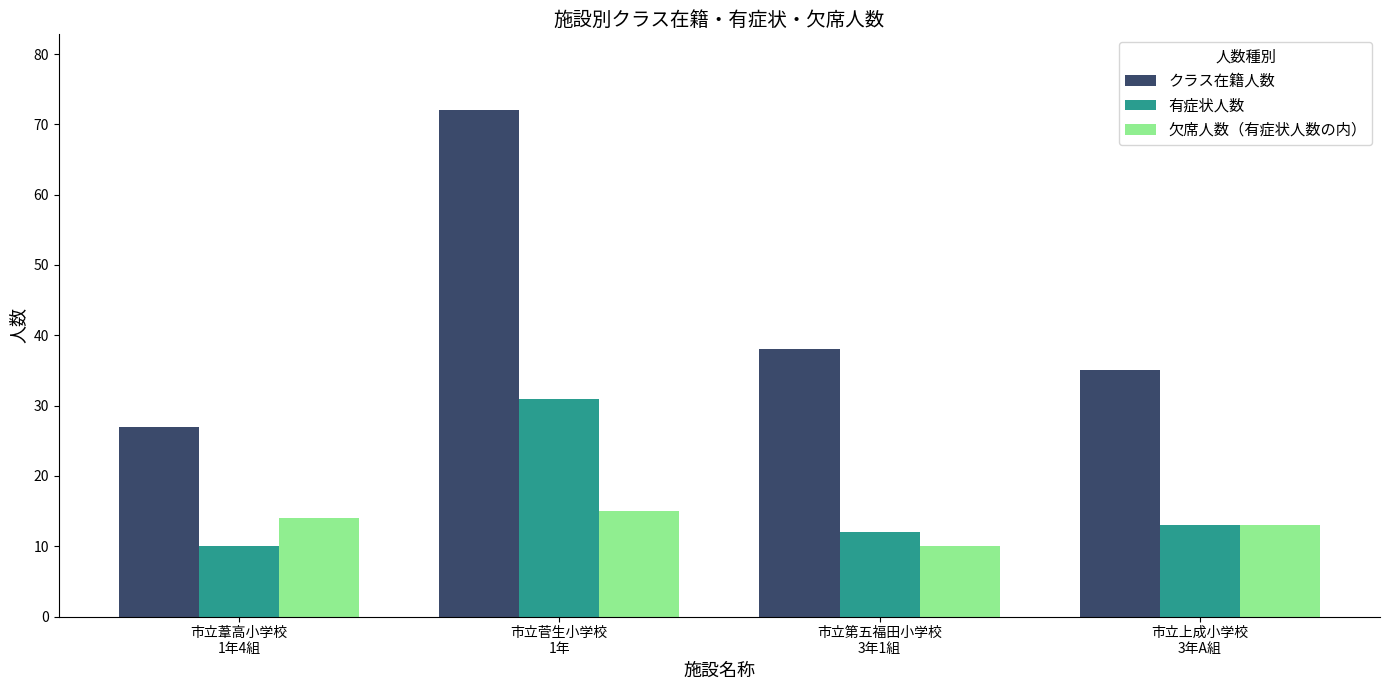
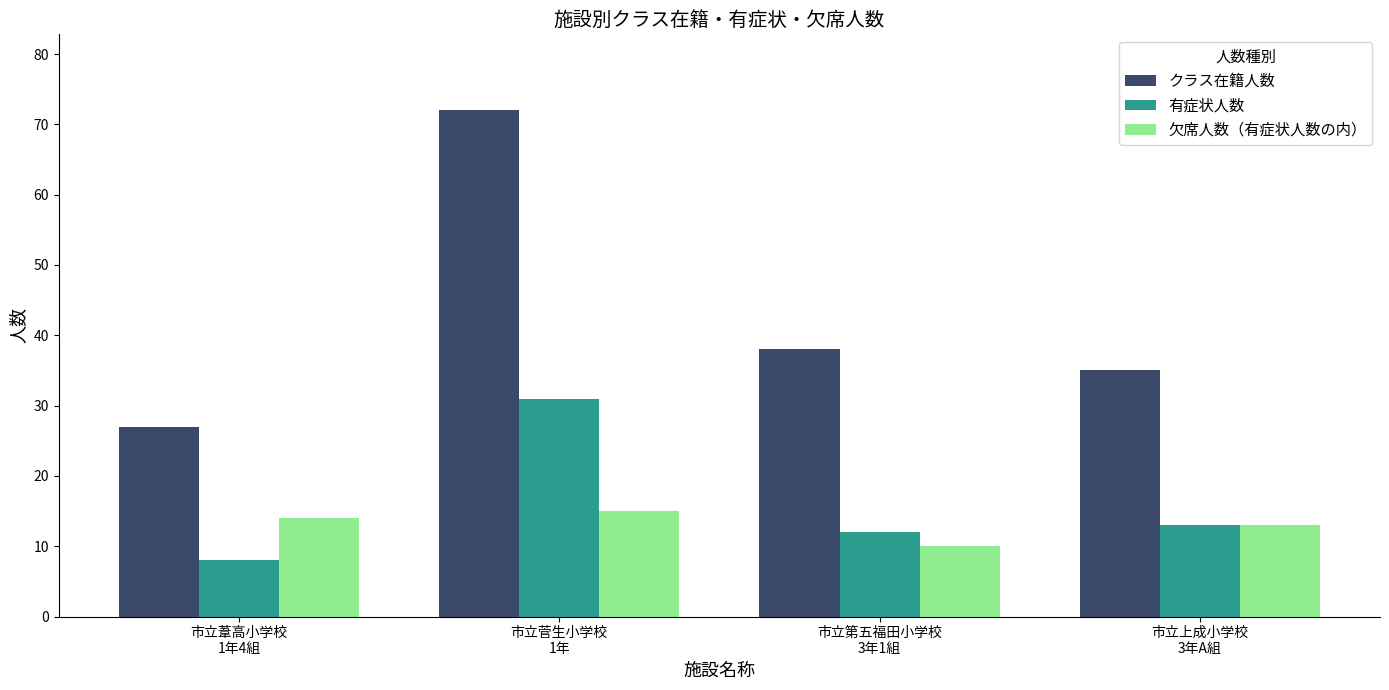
  {
    "クラス在籍人数": {
      "市立葦高小学校 1年4組": 27,
      "市立菅生小学校 1年": 72,
      "市立第五福田小学校 3年1組": 38,
      "市立上成小学校 3年A組": 35
    },
    "有症状人数": {
-     "市立葦高小学校 1年4組": 10,
+     "市立葦高小学校 1年4組": 8,
      "市立菅生小学校 1年": 31,
      "市立第五福田小学校 3年1組": 12,
      "市立上成小学校 3年A組": 13
    },
    "欠席人数（有症状人数の内）": {
      "市立葦高小学校 1年4組": 14,
      "市立菅生小学校 1年": 15,
      "市立第五福田小学校 3年1組": 10,
      "市立上成小学校 3年A組": 13
    }
  }
